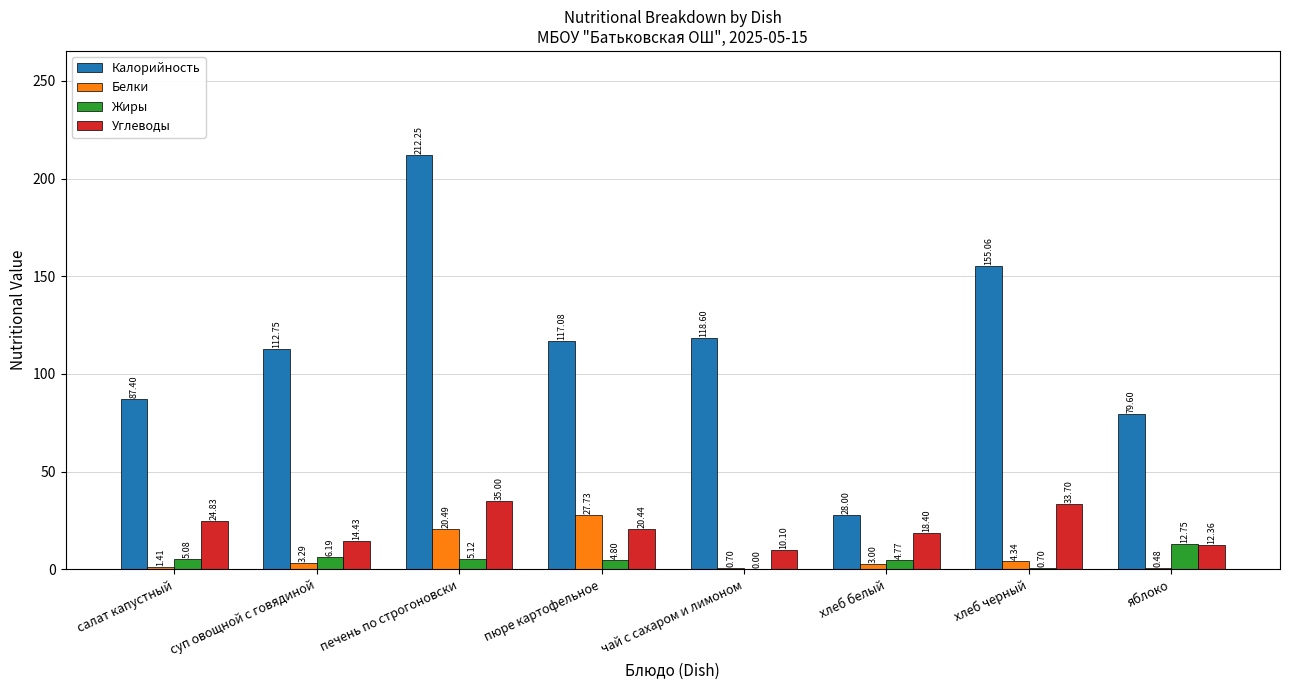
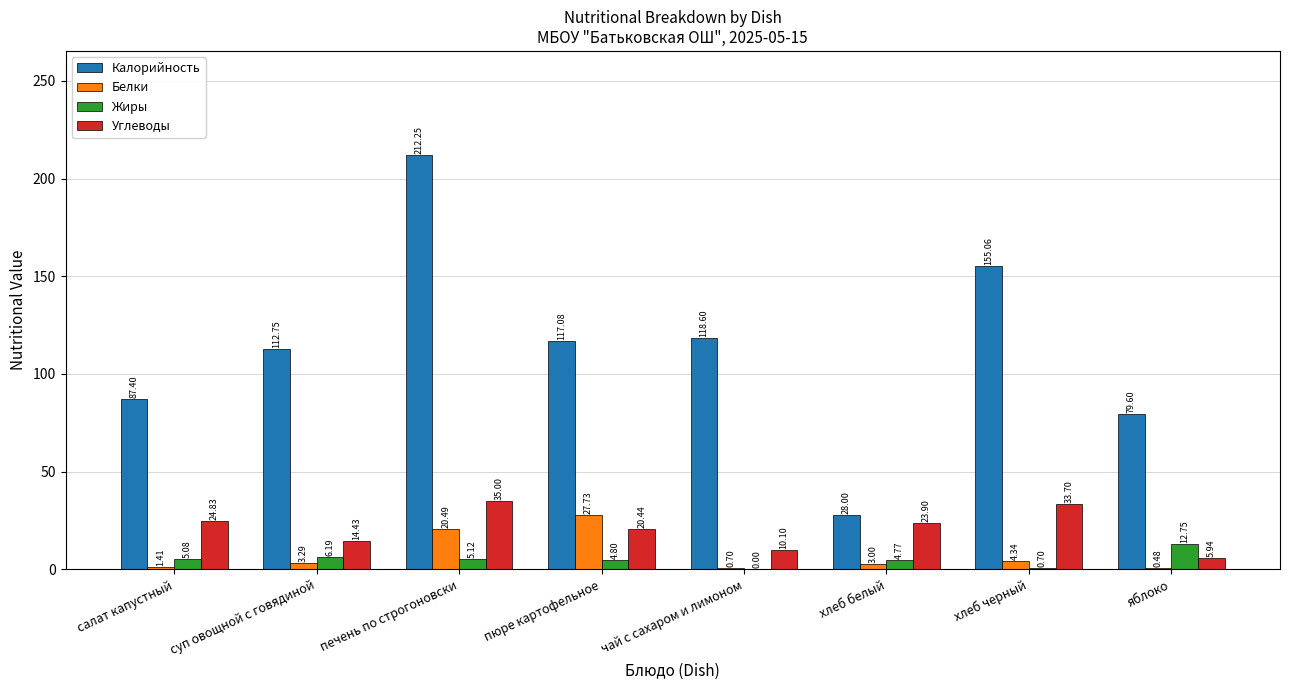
  {
    "Калорийность": {
      "салат капустный": 87.40,
      "суп овощной с говядиной": 112.75,
      "печень по строгоновски": 212.25,
      "пюре картофельное": 117.08,
      "чай с сахаром и лимоном": 118.60,
      "хлеб белый": 28.00,
      "хлеб черный": 155.06,
      "яблоко": 79.60
    },
    "Белки": {
      "салат капустный": 1.41,
      "суп овощной с говядиной": 3.29,
      "печень по строгоновски": 20.49,
      "пюре картофельное": 27.73,
      "чай с сахаром и лимоном": 0.70,
      "хлеб белый": 3.00,
      "хлеб черный": 4.34,
      "яблоко": 0.48
    },
    "Жиры": {
      "салат капустный": 5.08,
      "суп овощной с говядиной": 6.19,
      "печень по строгоновски": 5.12,
      "пюре картофельное": 4.80,
      "чай с сахаром и лимоном": 0.00,
      "хлеб белый": 4.77,
      "хлеб черный": 0.70,
      "яблоко": 12.75
    },
    "Углеводы": {
      "салат капустный": 24.83,
      "суп овощной с говядиной": 14.43,
      "печень по строгоновски": 35.00,
      "пюре картофельное": 20.44,
      "чай с сахаром и лимоном": 10.10,
-     "хлеб белый": 18.40,
+     "хлеб белый": 23.90,
      "хлеб черный": 33.70,
-     "яблоко": 12.36
+     "яблоко": 5.94
    }
  }
